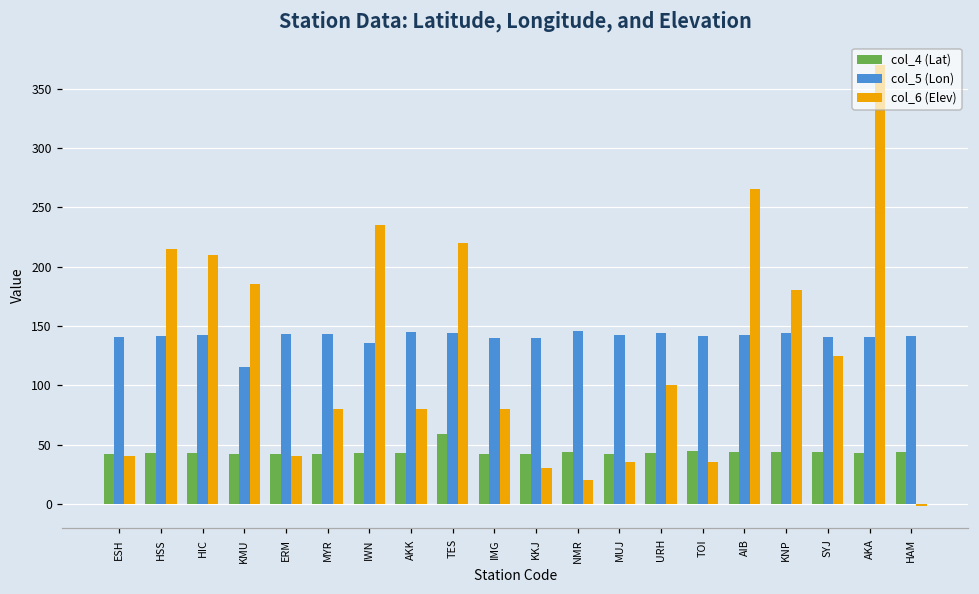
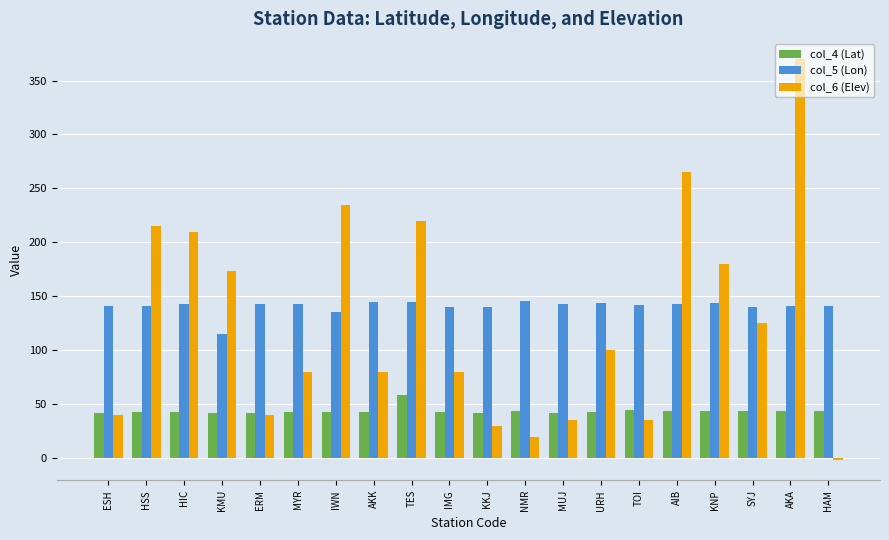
  {
    "col_4 (Lat)": {
      "ESH": 42,
      "HSS": 43,
      "HIC": 43,
      "KMU": 42,
      "ERM": 42,
      "MYR": 42,
      "IWN": 43,
      "AKK": 43,
      "TES": 59,
      "IMG": 42,
      "KKJ": 42,
      "NMR": 43,
      "MUJ": 42,
      "URH": 43,
      "TOI": 44,
      "AIB": 44,
      "KNP": 44,
      "SYJ": 43,
      "AKA": 43,
      "HAM": 44
    },
    "col_5 (Lon)": {
      "ESH": 141,
      "HSS": 141,
      "HIC": 142,
      "KMU": 115,
      "ERM": 143,
      "MYR": 143,
      "IWN": 135,
      "AKK": 145,
      "TES": 144,
      "IMG": 140,
      "KKJ": 140,
      "NMR": 146,
      "MUJ": 143,
      "URH": 144,
      "TOI": 142,
      "AIB": 143,
      "KNP": 144,
      "SYJ": 140,
      "AKA": 141,
      "HAM": 141
    },
    "col_6 (Elev)": {
      "ESH": 40,
      "HSS": 215,
      "HIC": 210,
-     "KMU": 185,
+     "KMU": 173,
      "ERM": 40,
      "MYR": 80,
      "IWN": 235,
      "AKK": 80,
      "TES": 220,
      "IMG": 80,
      "KKJ": 30,
      "NMR": 20,
      "MUJ": 35,
      "URH": 100,
      "TOI": 35,
      "AIB": 265,
      "KNP": 180,
      "SYJ": 125
    }
  }
